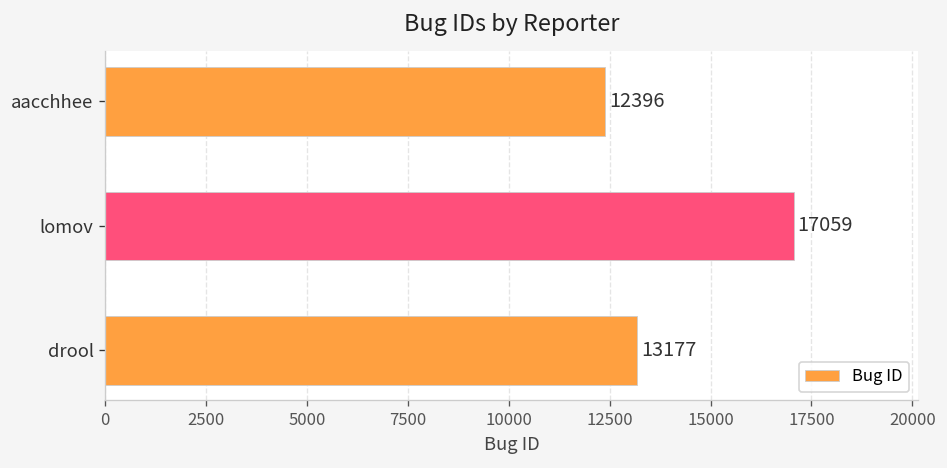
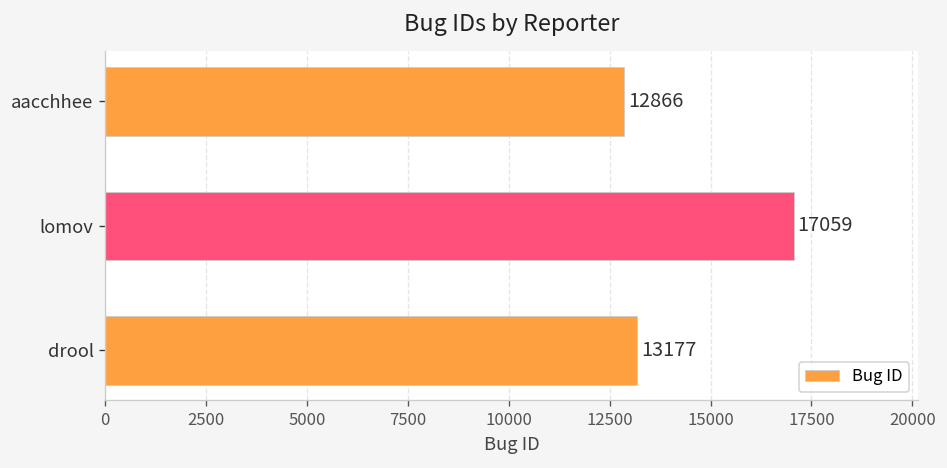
  {
-   "aacchhee": 12396,
+   "aacchhee": 12866,
    "lomov": 17059,
    "drool": 13177
  }
